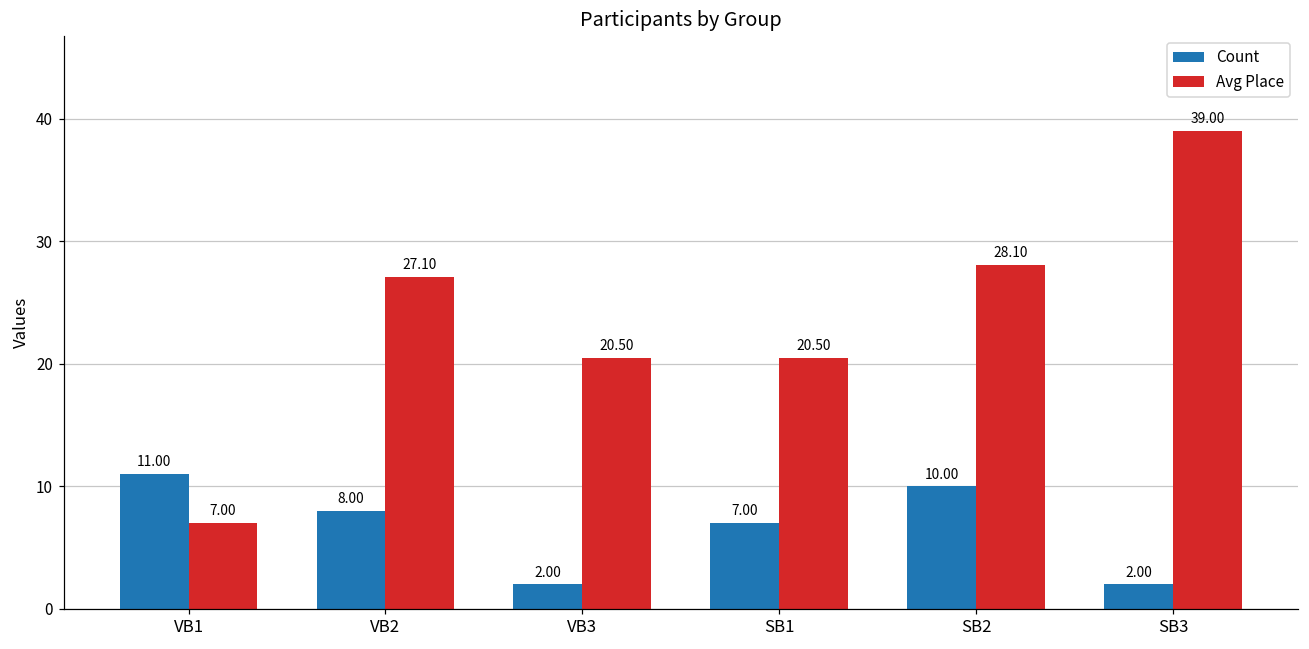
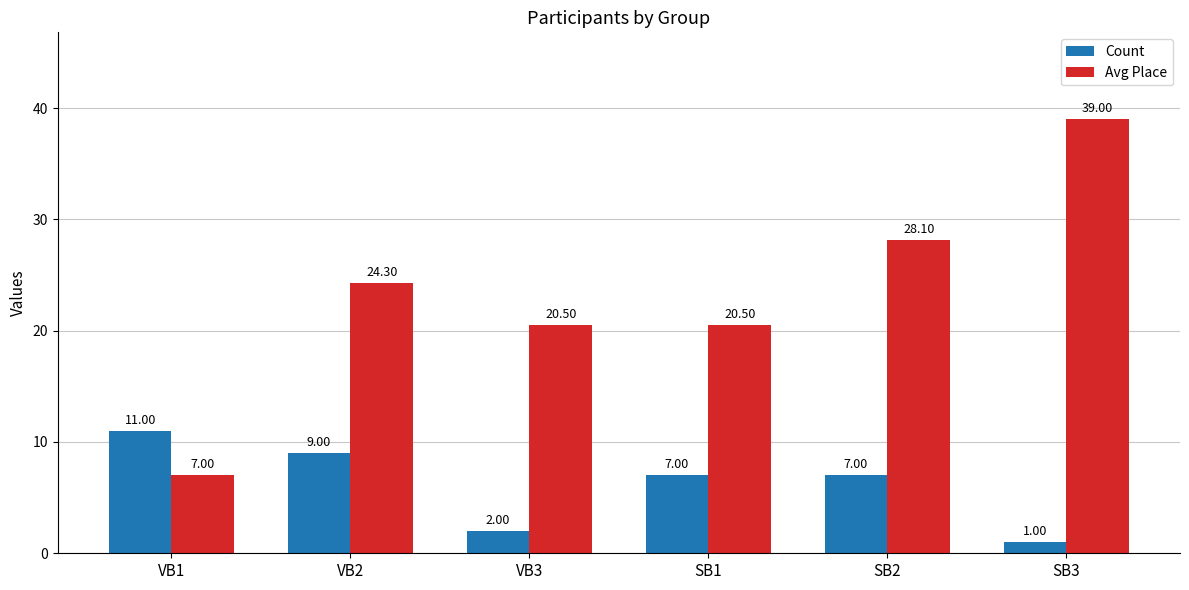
  {
    "Count": {
      "VB1": 11.00,
-     "VB2": 8.00,
+     "VB2": 9.00,
      "VB3": 2.00,
      "SB1": 7.00,
-     "SB2": 10.00,
-     "SB3": 2.00
+     "SB2": 7.00,
+     "SB3": 1.00
    },
    "Avg Place": {
      "VB1": 7.00,
-     "VB2": 27.10,
+     "VB2": 24.30,
      "VB3": 20.50,
      "SB1": 20.50,
      "SB2": 28.10,
      "SB3": 39.00
    }
  }
